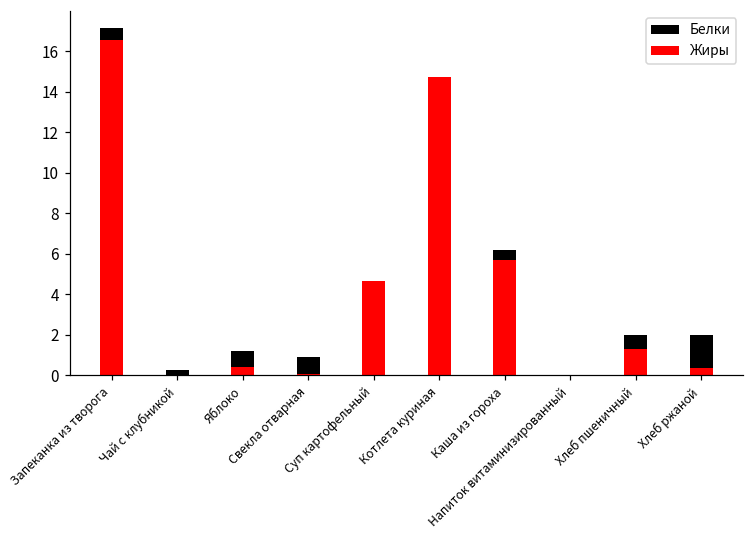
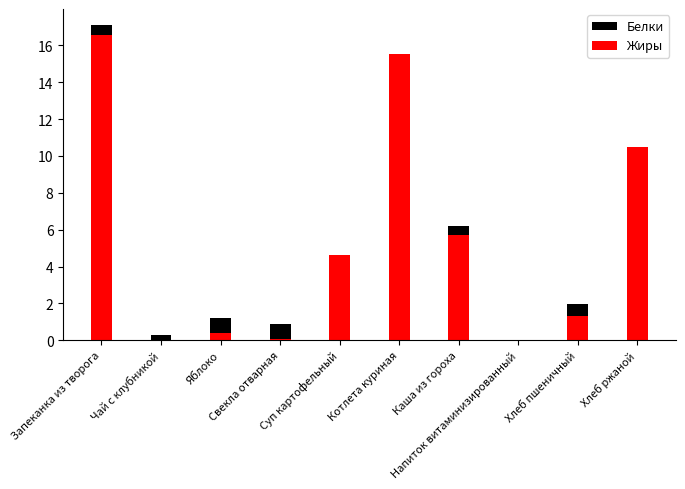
  {
    "Белки": {
      "Запеканка из творога": 17.1,
      "Чай с клубникой": 0.3,
      "Яблоко": 1.2,
      "Свекла отварная": 0.9,
      "Каша из гороха": 6.2,
      "Напиток витаминизированный": 0.0,
      "Хлеб пшеничный": 2.0
    },
    "Жиры": {
      "Суп картофельный": 4.6,
-     "Котлета куриная": 14.7,
+     "Котлета куриная": 15.5,
      "Напиток витаминизированный": 0.0,
-     "Хлеб ржаной": 0.4
+     "Хлеб ржаной": 10.5
    }
  }
